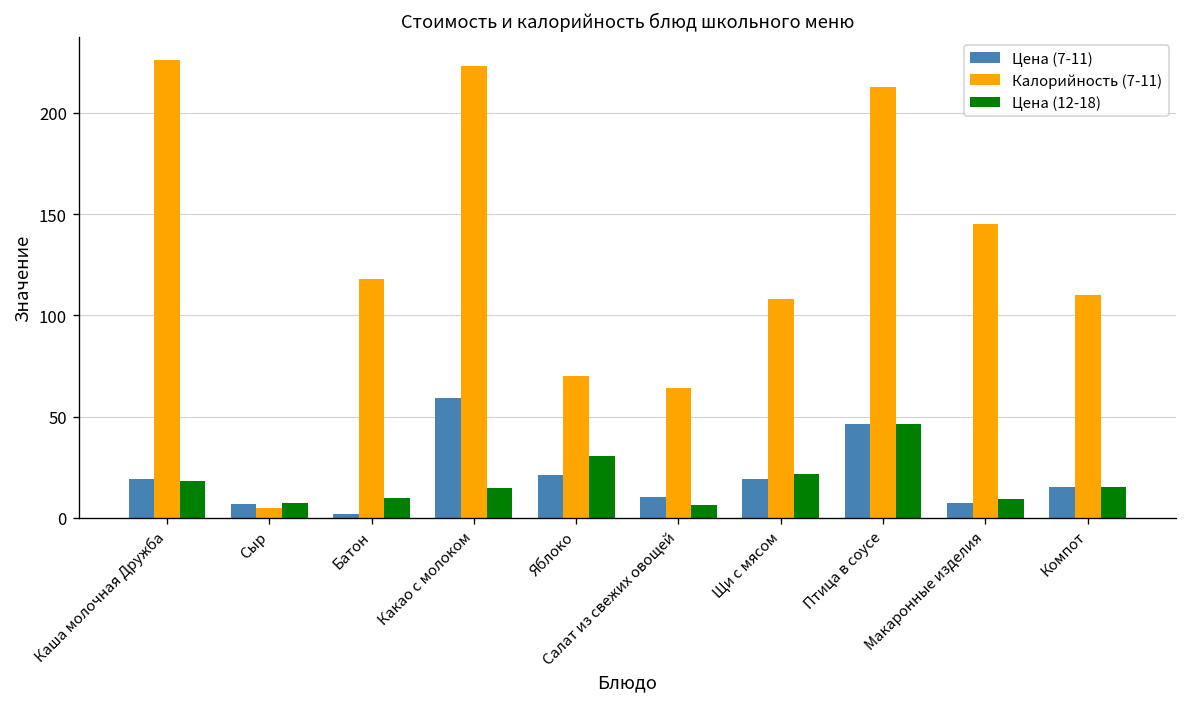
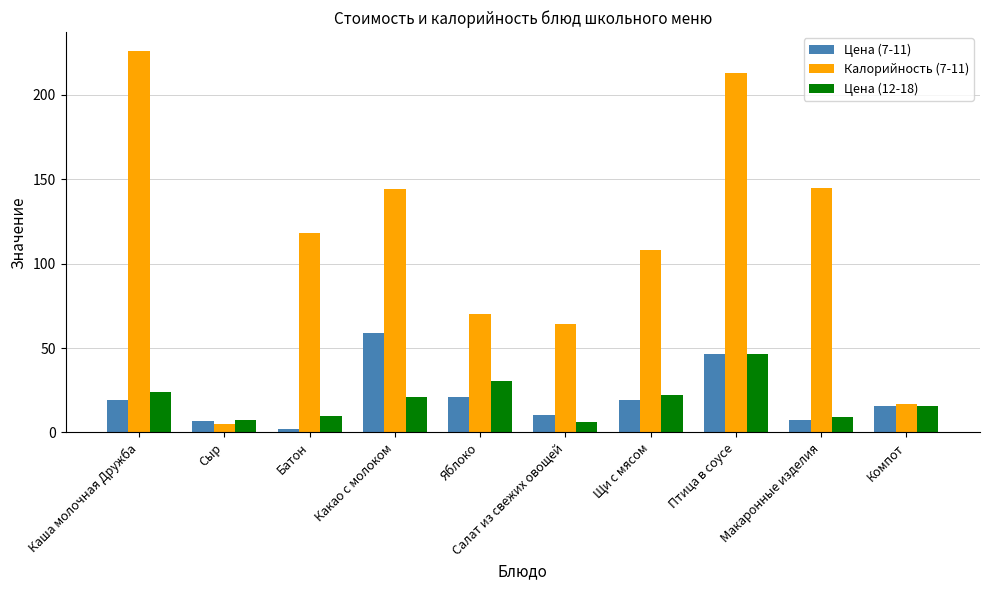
  {
    "Цена (7-11)": {
      "Каша молочная Дружба": 19,
      "Сыр": 7,
      "Батон": 2,
      "Какао с молоком": 59,
      "Яблоко": 21,
      "Салат из свежих овощей": 10,
      "Щи с мясом": 19,
      "Птица в соусе": 47,
      "Макаронные изделия": 8,
      "Компот": 15
    },
    "Калорийность (7-11)": {
      "Каша молочная Дружба": 226,
      "Сыр": 5,
      "Батон": 118,
-     "Какао с молоком": 223,
+     "Какао с молоком": 144,
      "Яблоко": 70,
      "Салат из свежих овощей": 64,
      "Щи с мясом": 108,
      "Птица в соусе": 213,
      "Макаронные изделия": 145,
-     "Компот": 110
+     "Компот": 17
    },
    "Цена (12-18)": {
-     "Каша молочная Дружба": 18,
+     "Каша молочная Дружба": 24,
      "Сыр": 8,
      "Батон": 10,
-     "Какао с молоком": 15,
+     "Какао с молоком": 21,
      "Яблоко": 31,
      "Салат из свежих овощей": 6,
      "Щи с мясом": 22,
      "Птица в соусе": 47,
      "Макаронные изделия": 9,
      "Компот": 15
    }
  }
